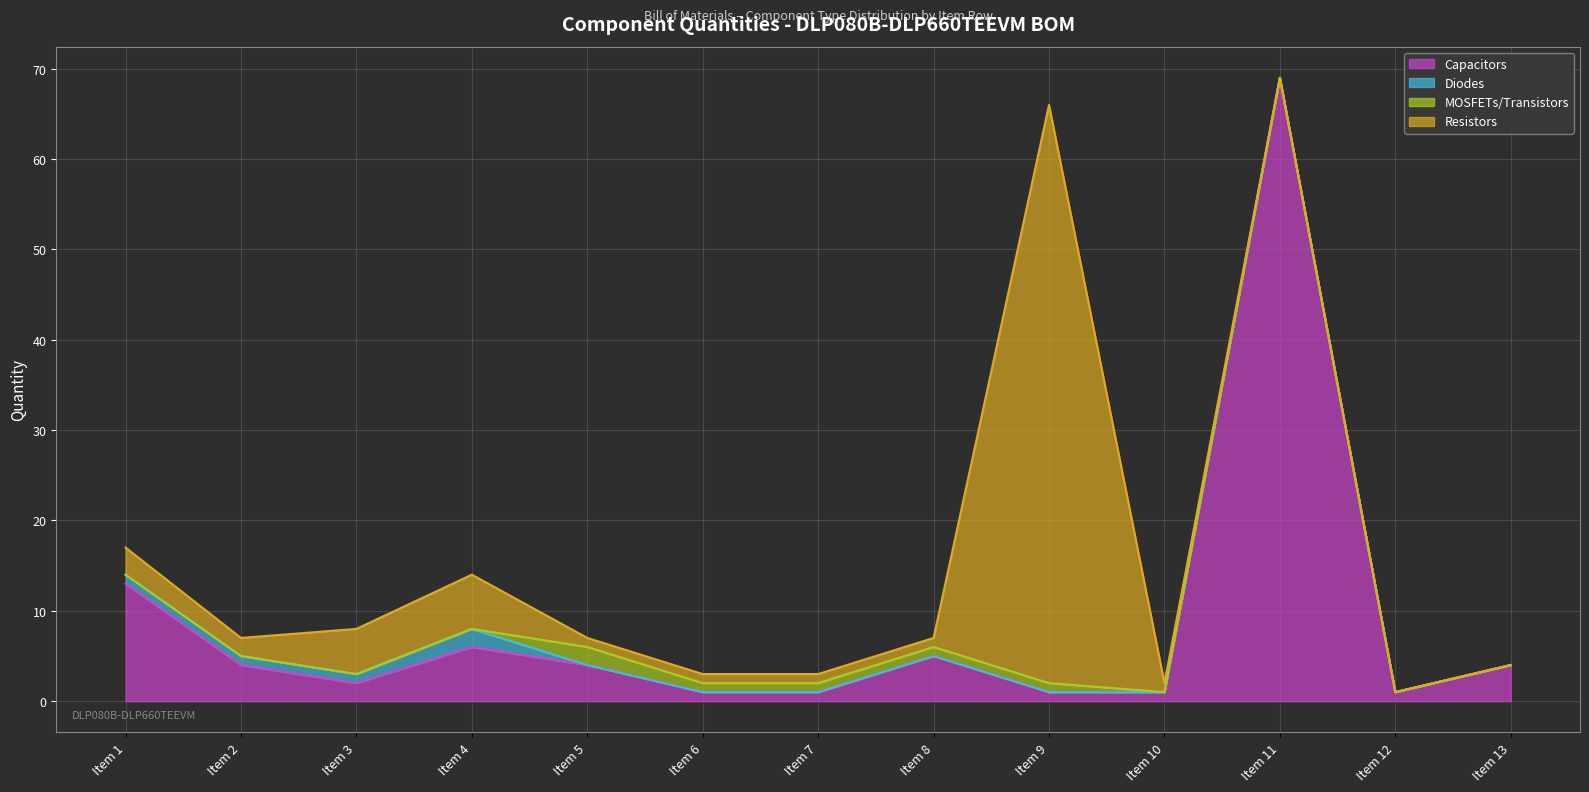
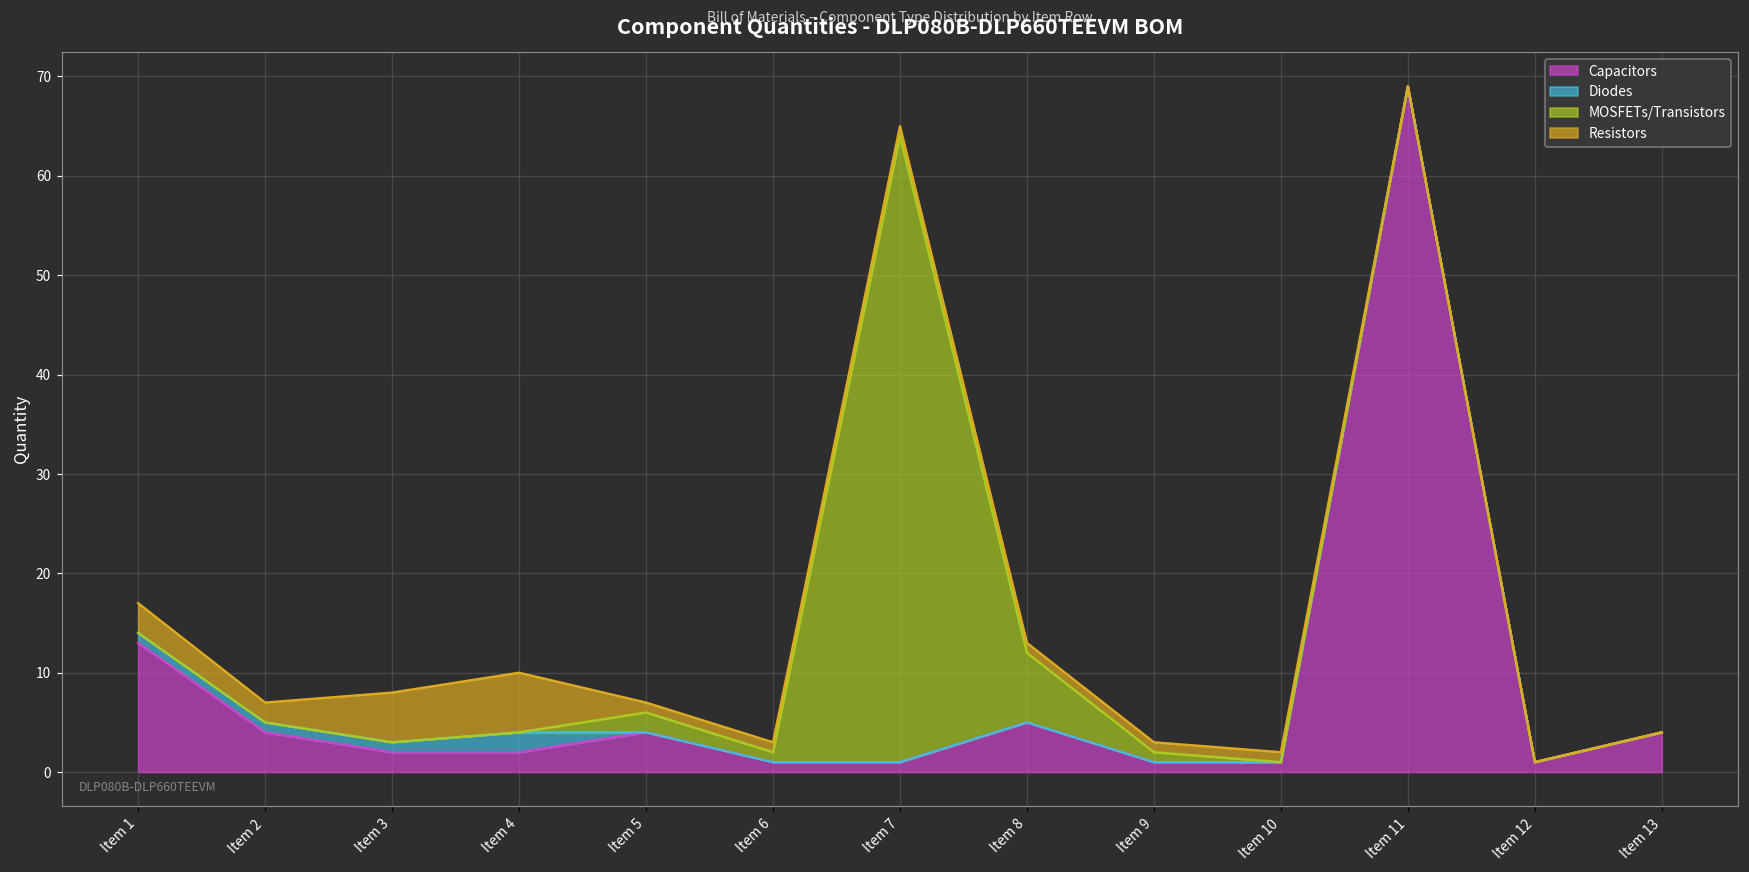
  {
    "Capacitors": {
      "Item 1": 13,
      "Item 2": 4,
      "Item 3": 2,
-     "Item 4": 6
+     "Item 4": 2
    },
    "MOSFETs/Transistors": {
      "Item 5": 2,
      "Item 6": 1,
-     "Item 7": 1,
-     "Item 8": 1,
+     "Item 7": 63,
+     "Item 8": 7,
      "Item 9": 1
    },
    "Resistors": {
      "Item 1": 3,
      "Item 2": 2,
      "Item 3": 5,
      "Item 4": 6,
      "Item 5": 1,
      "Item 6": 1,
      "Item 7": 1,
      "Item 8": 1,
-     "Item 9": 64,
+     "Item 9": 1,
      "Item 10": 1
    }
  }
